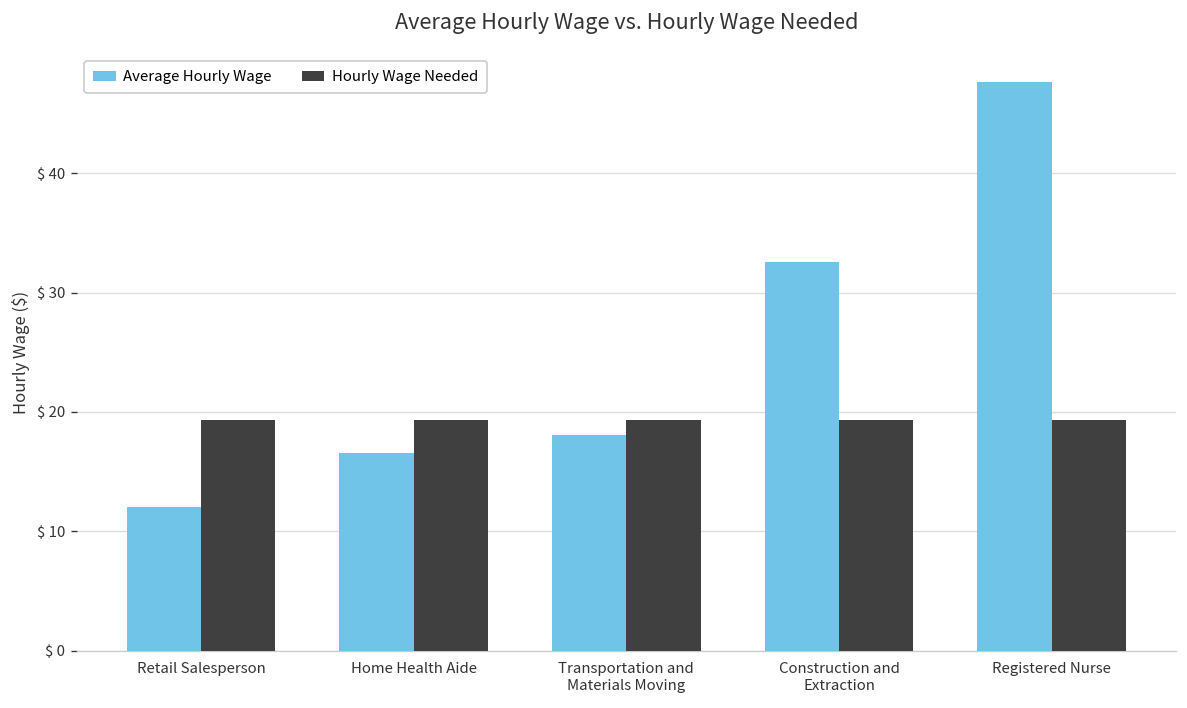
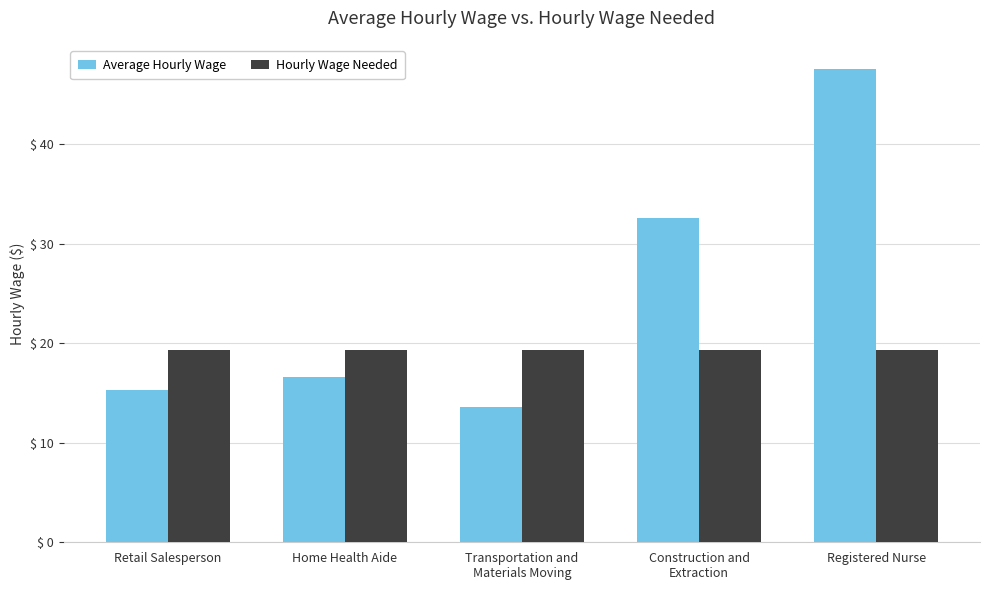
  {
    "Average Hourly Wage": {
-     "Retail Salesperson": "$ 12",
+     "Retail Salesperson": "$ 15",
      "Home Health Aide": "$ 17",
-     "Transportation and Materials Moving": "$ 18",
+     "Transportation and Materials Moving": "$ 14",
      "Construction and Extraction": "$ 33",
      "Registered Nurse": "$ 48"
    },
    "Hourly Wage Needed": {
      "Retail Salesperson": "$ 19",
      "Home Health Aide": "$ 19",
      "Transportation and Materials Moving": "$ 19",
      "Construction and Extraction": "$ 19",
      "Registered Nurse": "$ 19"
    }
  }
